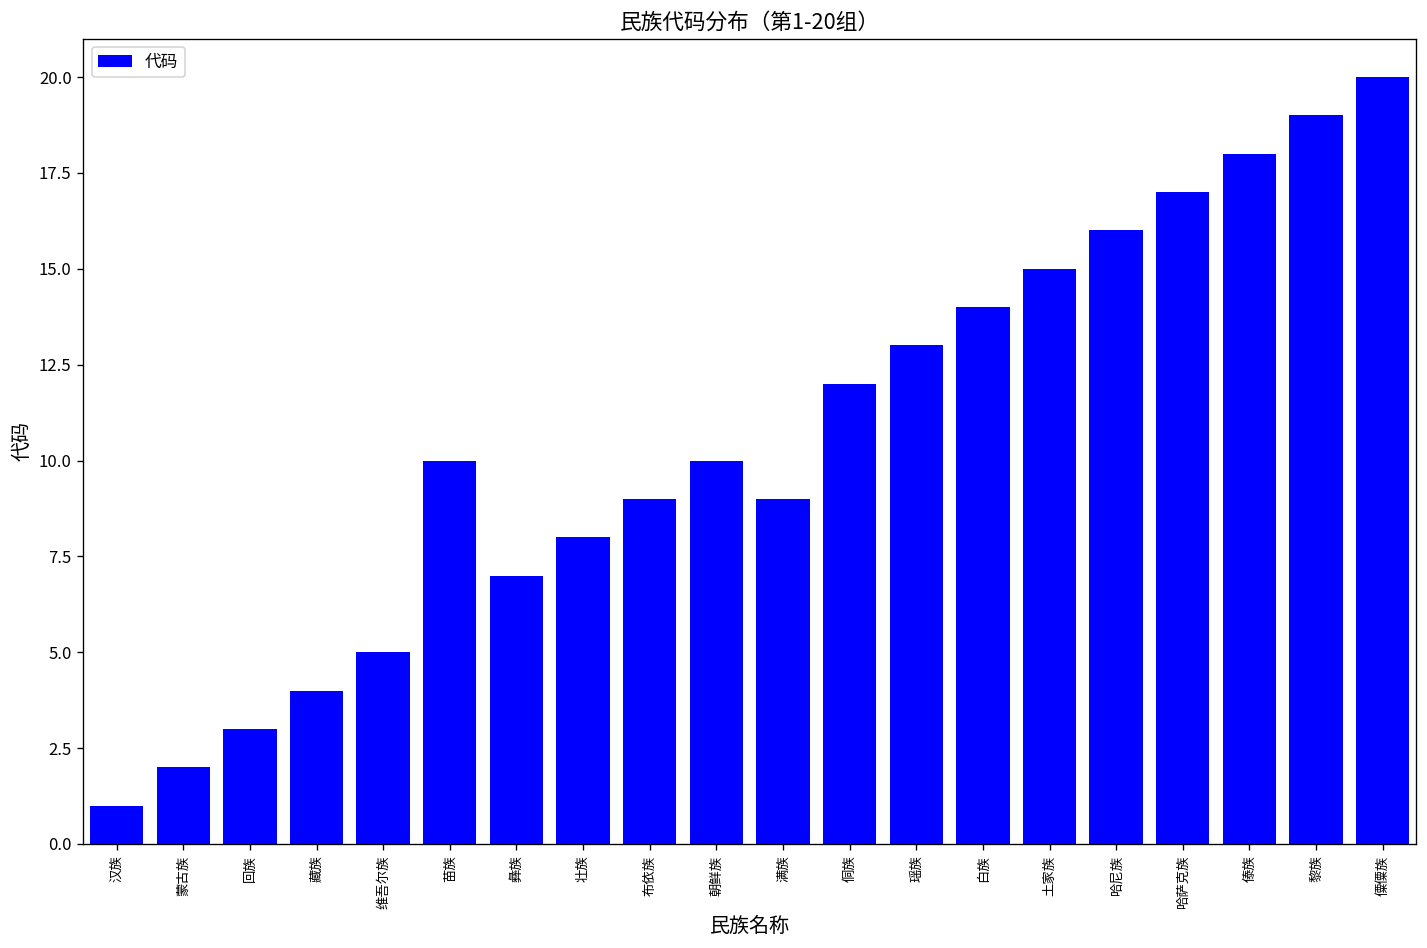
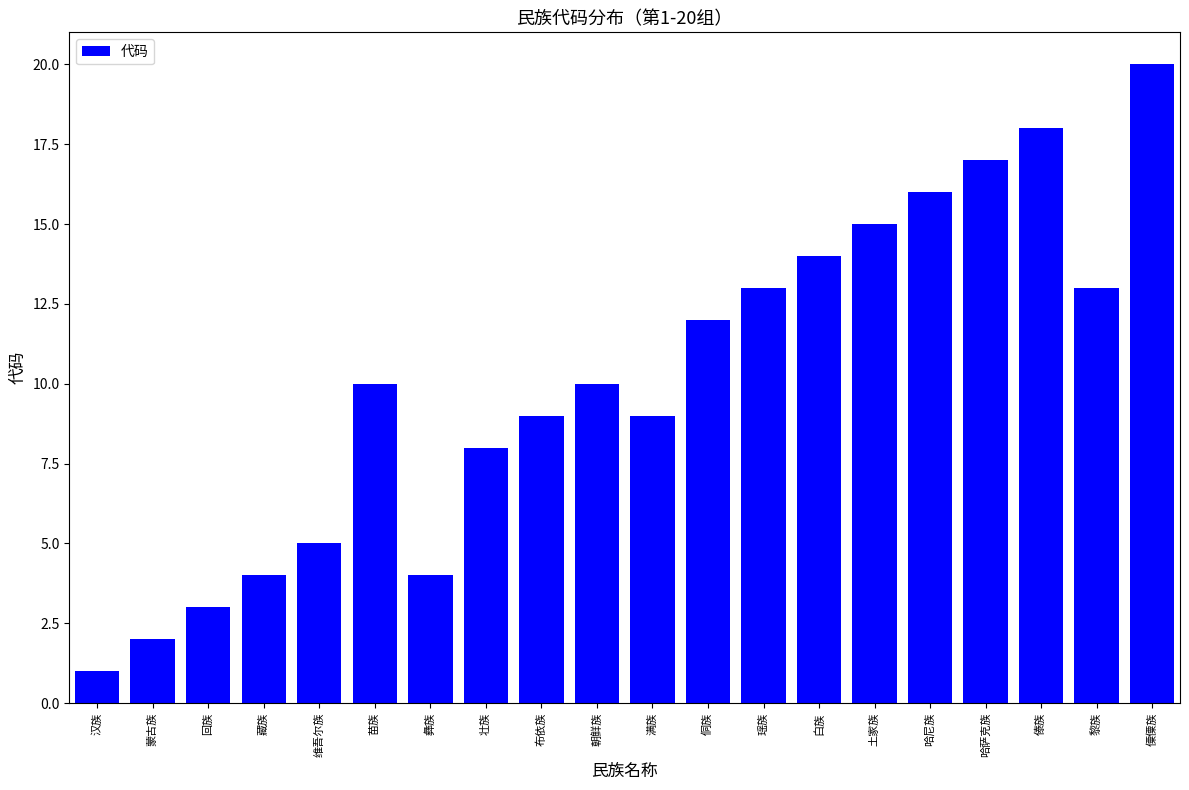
  {
    "汉族": 1,
    "蒙古族": 2,
    "回族": 3,
    "藏族": 4,
    "维吾尔族": 5,
    "苗族": 10,
-   "彝族": 7,
+   "彝族": 4,
    "壮族": 8,
    "布依族": 9,
    "朝鲜族": 10,
    "满族": 9,
    "侗族": 12,
    "瑶族": 13,
    "白族": 14,
    "土家族": 15,
    "哈尼族": 16,
    "哈萨克族": 17,
    "傣族": 18,
-   "黎族": 19,
+   "黎族": 13,
    "僳僳族": 20
  }
